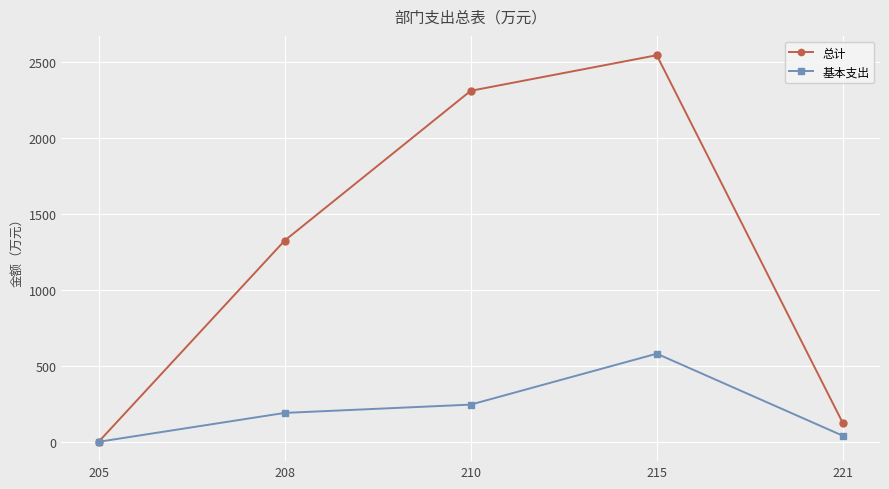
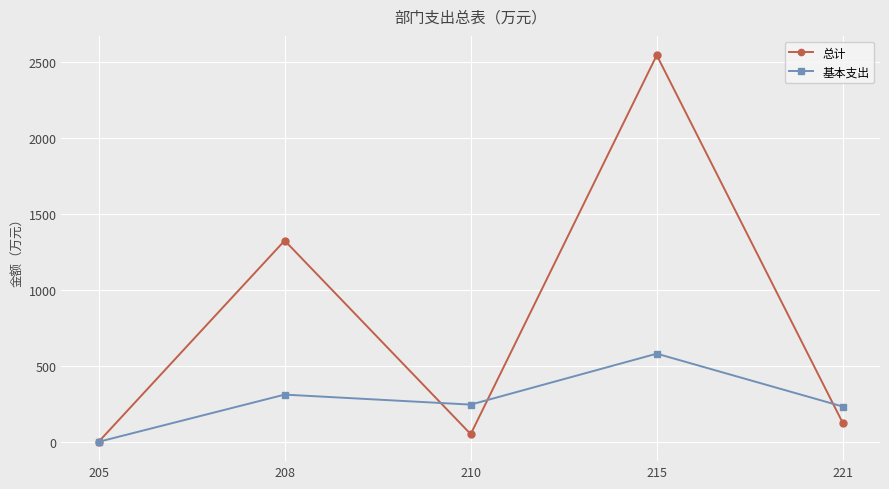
  {
    "总计": {
      "208": 1330,
-     "210": 2310,
+     "210": 50,
      "215": 2540,
      "221": 130
    },
    "基本支出": {
-     "208": 190,
+     "208": 310,
      "210": 250,
      "215": 580,
-     "221": 40
+     "221": 240
    }
  }
